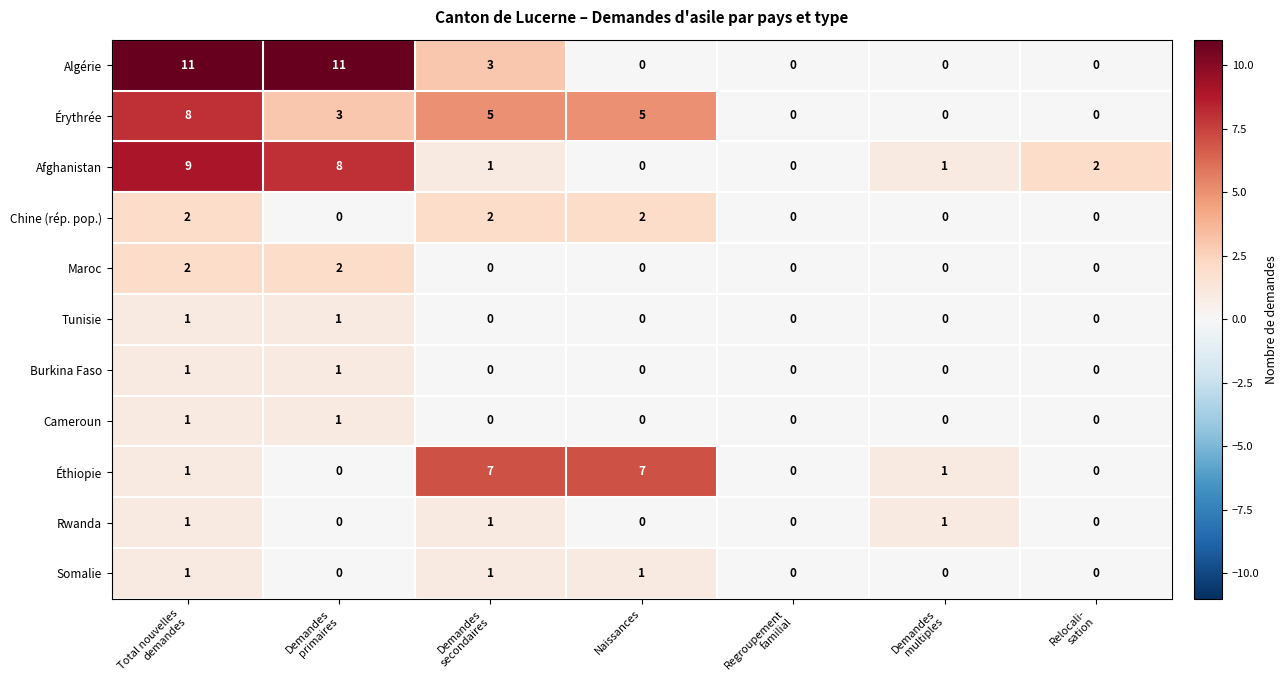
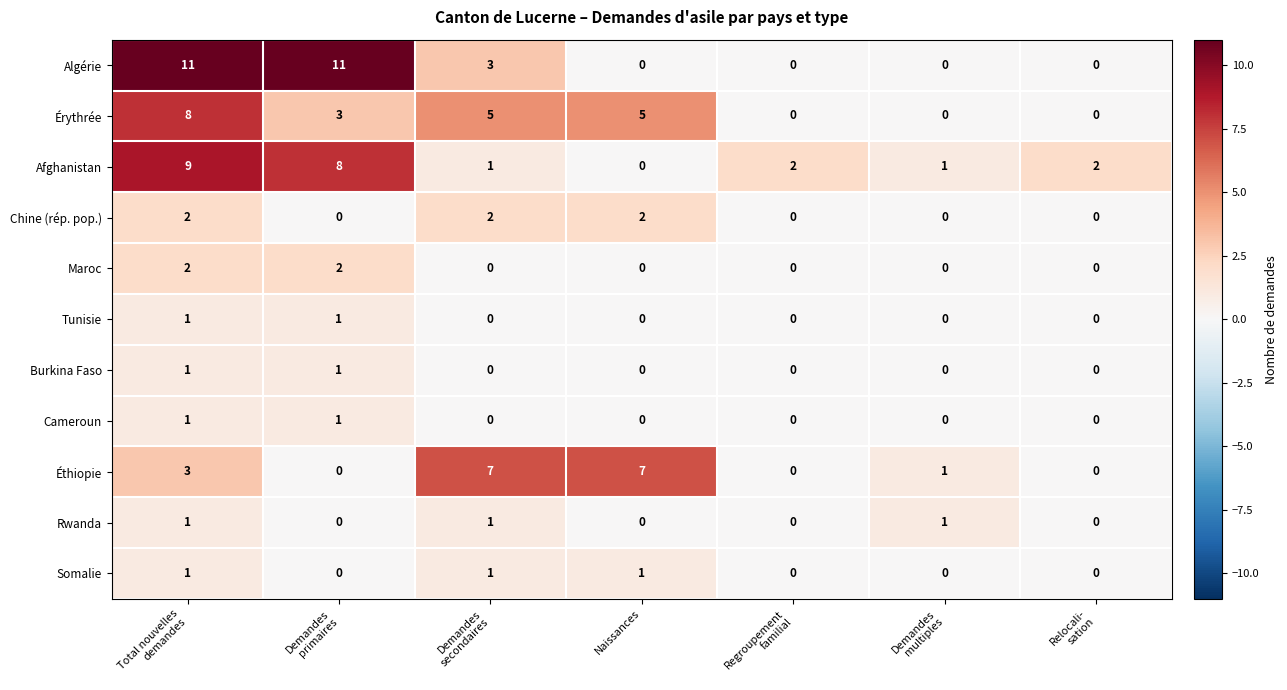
  {
    "Algérie": {
      "Total nouvelles demandes": 11,
      "Demandes primaires": 11,
      "Demandes secondaires": 3,
      "Naissances": 0,
      "Regroupement familial": 0,
      "Demandes multiples": 0,
      "Relocali- sation": 0
    },
    "Érythrée": {
      "Total nouvelles demandes": 8,
      "Demandes primaires": 3,
      "Demandes secondaires": 5,
      "Naissances": 5,
      "Regroupement familial": 0,
      "Demandes multiples": 0,
      "Relocali- sation": 0
    },
    "Afghanistan": {
      "Total nouvelles demandes": 9,
      "Demandes primaires": 8,
      "Demandes secondaires": 1,
      "Naissances": 0,
-     "Regroupement familial": 0,
+     "Regroupement familial": 2,
      "Demandes multiples": 1,
      "Relocali- sation": 2
    },
    "Chine (rép. pop.)": {
      "Total nouvelles demandes": 2,
      "Demandes primaires": 0,
      "Demandes secondaires": 2,
      "Naissances": 2,
      "Regroupement familial": 0,
      "Demandes multiples": 0,
      "Relocali- sation": 0
    },
    "Maroc": {
      "Total nouvelles demandes": 2,
      "Demandes primaires": 2,
      "Demandes secondaires": 0,
      "Naissances": 0,
      "Regroupement familial": 0,
      "Demandes multiples": 0,
      "Relocali- sation": 0
    },
    "Tunisie": {
      "Total nouvelles demandes": 1,
      "Demandes primaires": 1,
      "Demandes secondaires": 0,
      "Naissances": 0,
      "Regroupement familial": 0,
      "Demandes multiples": 0,
      "Relocali- sation": 0
    },
    "Burkina Faso": {
      "Total nouvelles demandes": 1,
      "Demandes primaires": 1,
      "Demandes secondaires": 0,
      "Naissances": 0,
      "Regroupement familial": 0,
      "Demandes multiples": 0,
      "Relocali- sation": 0
    },
    "Cameroun": {
      "Total nouvelles demandes": 1,
      "Demandes primaires": 1,
      "Demandes secondaires": 0,
      "Naissances": 0,
      "Regroupement familial": 0,
      "Demandes multiples": 0,
      "Relocali- sation": 0
    },
    "Éthiopie": {
-     "Total nouvelles demandes": 1,
+     "Total nouvelles demandes": 3,
      "Demandes primaires": 0,
      "Demandes secondaires": 7,
      "Naissances": 7,
      "Regroupement familial": 0,
      "Demandes multiples": 1,
      "Relocali- sation": 0
    },
    "Rwanda": {
      "Total nouvelles demandes": 1,
      "Demandes primaires": 0,
      "Demandes secondaires": 1,
      "Naissances": 0,
      "Regroupement familial": 0,
      "Demandes multiples": 1,
      "Relocali- sation": 0
    },
    "Somalie": {
      "Total nouvelles demandes": 1,
      "Demandes primaires": 0,
      "Demandes secondaires": 1,
      "Naissances": 1,
      "Regroupement familial": 0,
      "Demandes multiples": 0,
      "Relocali- sation": 0
    }
  }
